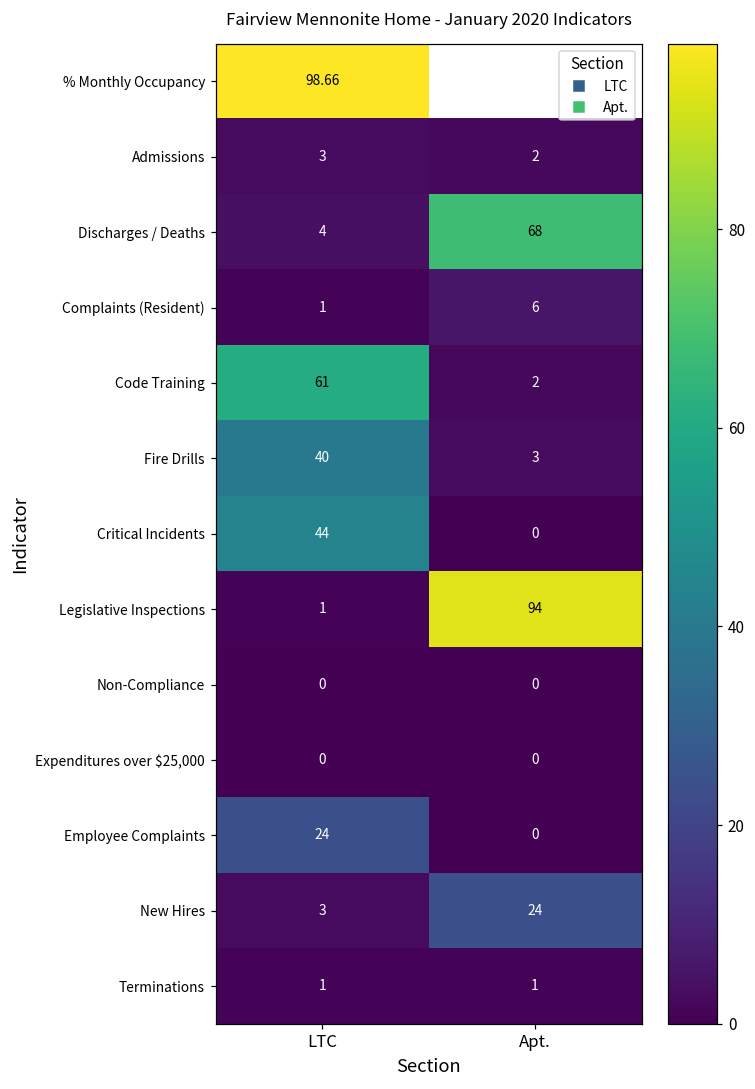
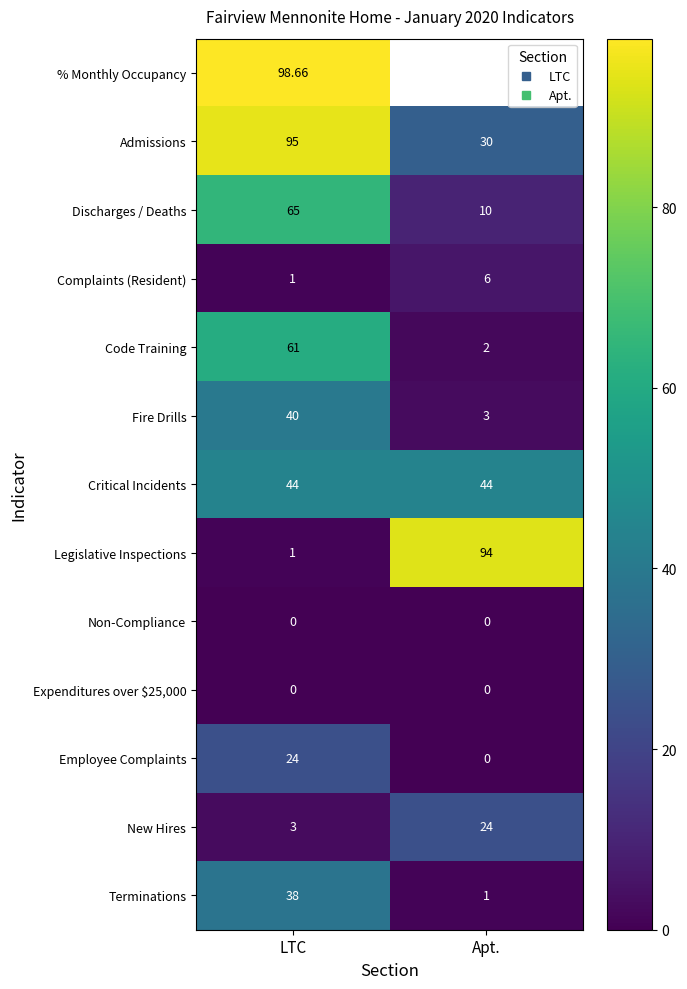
  {
    "% Monthly Occupancy": {
      "LTC": 98.66
    },
    "Admissions": {
-     "LTC": 3,
-     "Apt.": 2
+     "LTC": 95,
+     "Apt.": 30
    },
    "Discharges / Deaths": {
-     "LTC": 4,
-     "Apt.": 68
+     "LTC": 65,
+     "Apt.": 10
    },
    "Complaints (Resident)": {
      "LTC": 1,
      "Apt.": 6
    },
    "Code Training": {
      "LTC": 61,
      "Apt.": 2
    },
    "Fire Drills": {
      "LTC": 40,
      "Apt.": 3
    },
    "Critical Incidents": {
      "LTC": 44,
-     "Apt.": 0
+     "Apt.": 44
    },
    "Legislative Inspections": {
      "LTC": 1,
      "Apt.": 94
    },
    "Non-Compliance": {
      "LTC": 0,
      "Apt.": 0
    },
    "Expenditures over $25,000": {
      "LTC": 0,
      "Apt.": 0
    },
    "Employee Complaints": {
      "LTC": 24,
      "Apt.": 0
    },
    "New Hires": {
      "LTC": 3,
      "Apt.": 24
    },
    "Terminations": {
-     "LTC": 1,
+     "LTC": 38,
      "Apt.": 1
    }
  }
